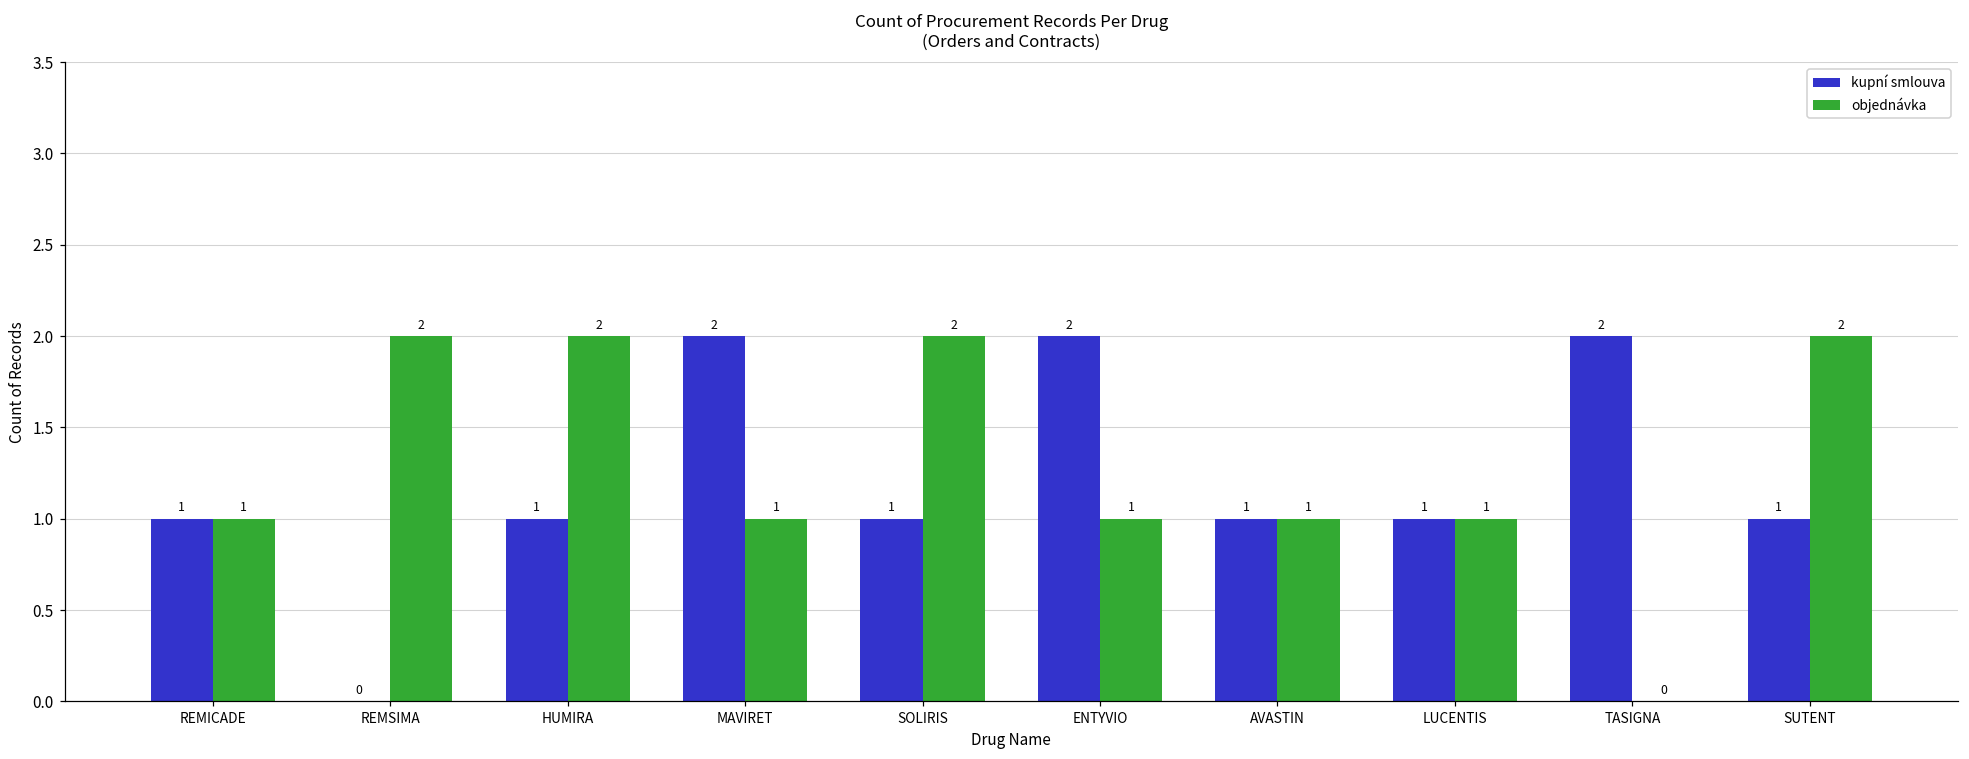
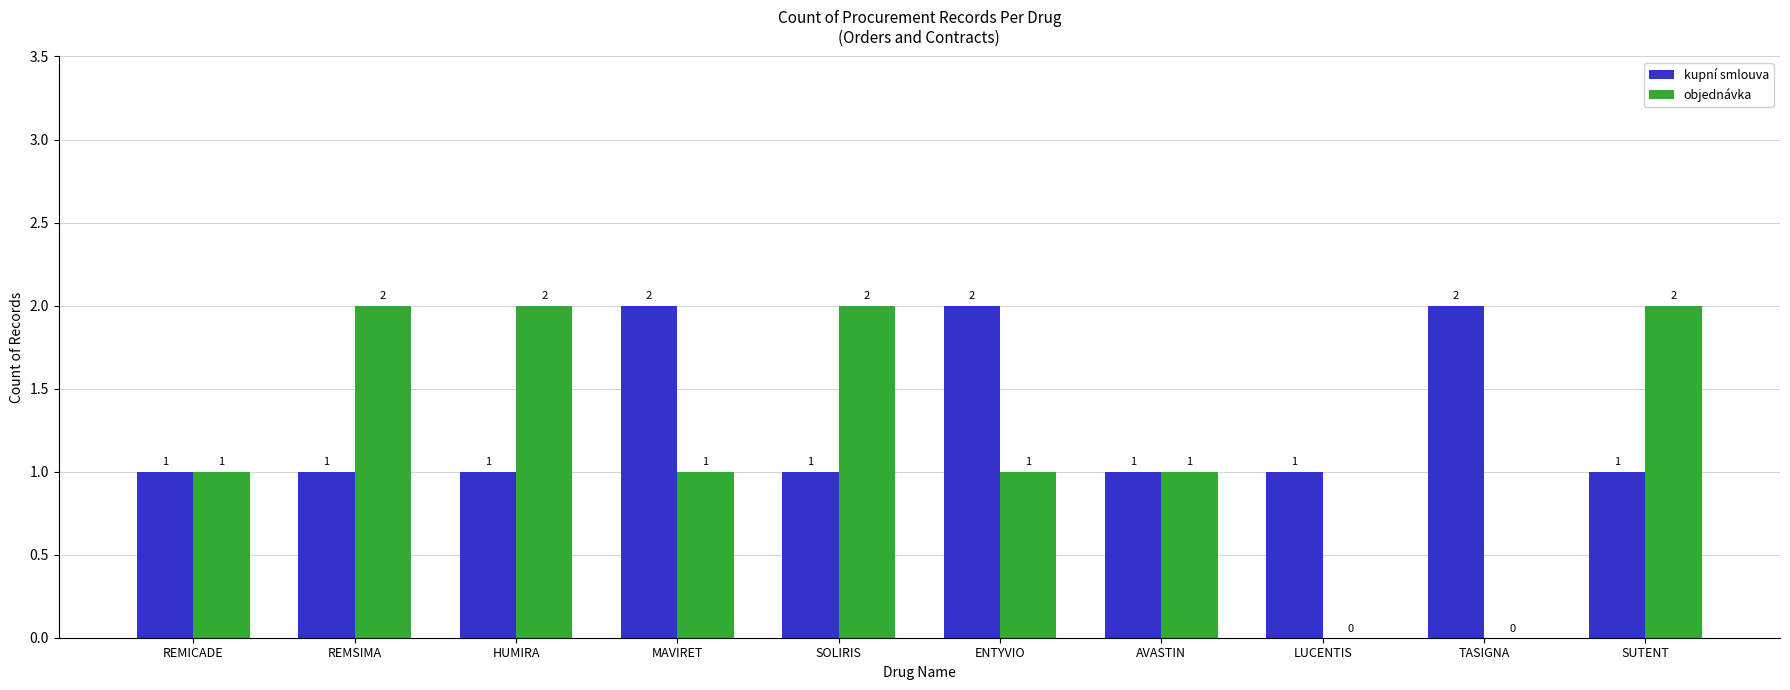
  {
    "kupní smlouva": {
      "REMICADE": 1,
-     "REMSIMA": 0,
+     "REMSIMA": 1,
      "HUMIRA": 1,
      "MAVIRET": 2,
      "SOLIRIS": 1,
      "ENTYVIO": 2,
      "AVASTIN": 1,
      "LUCENTIS": 1,
      "TASIGNA": 2,
      "SUTENT": 1
    },
    "objednávka": {
      "REMICADE": 1,
      "REMSIMA": 2,
      "HUMIRA": 2,
      "MAVIRET": 1,
      "SOLIRIS": 2,
      "ENTYVIO": 1,
      "AVASTIN": 1,
-     "LUCENTIS": 1,
+     "LUCENTIS": 0,
      "TASIGNA": 0,
      "SUTENT": 2
    }
  }
